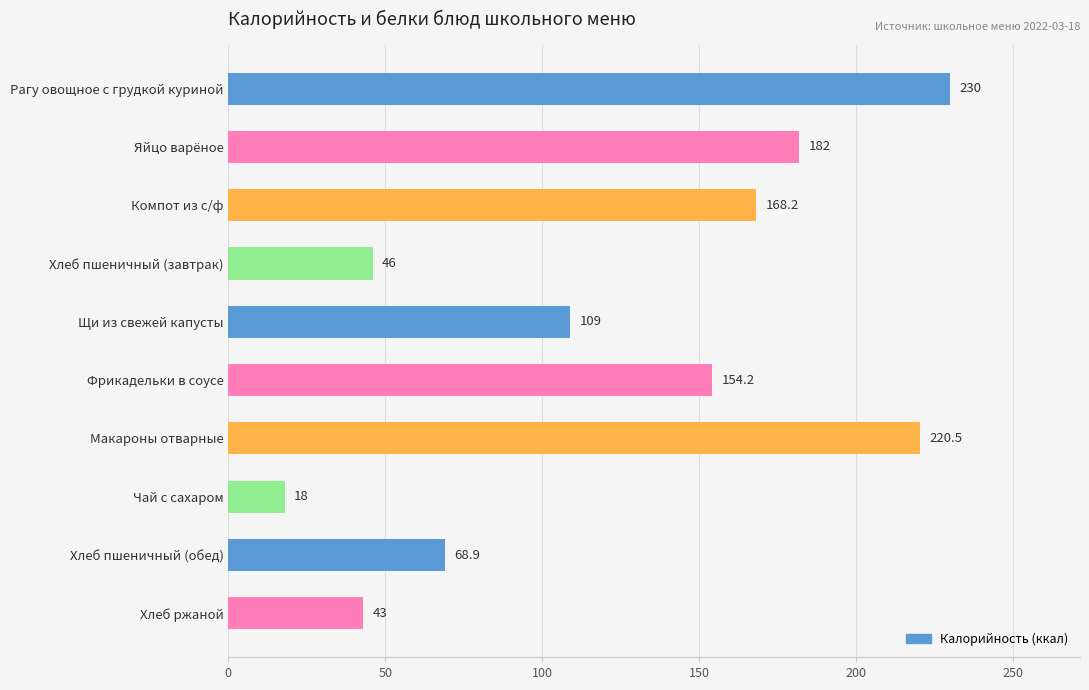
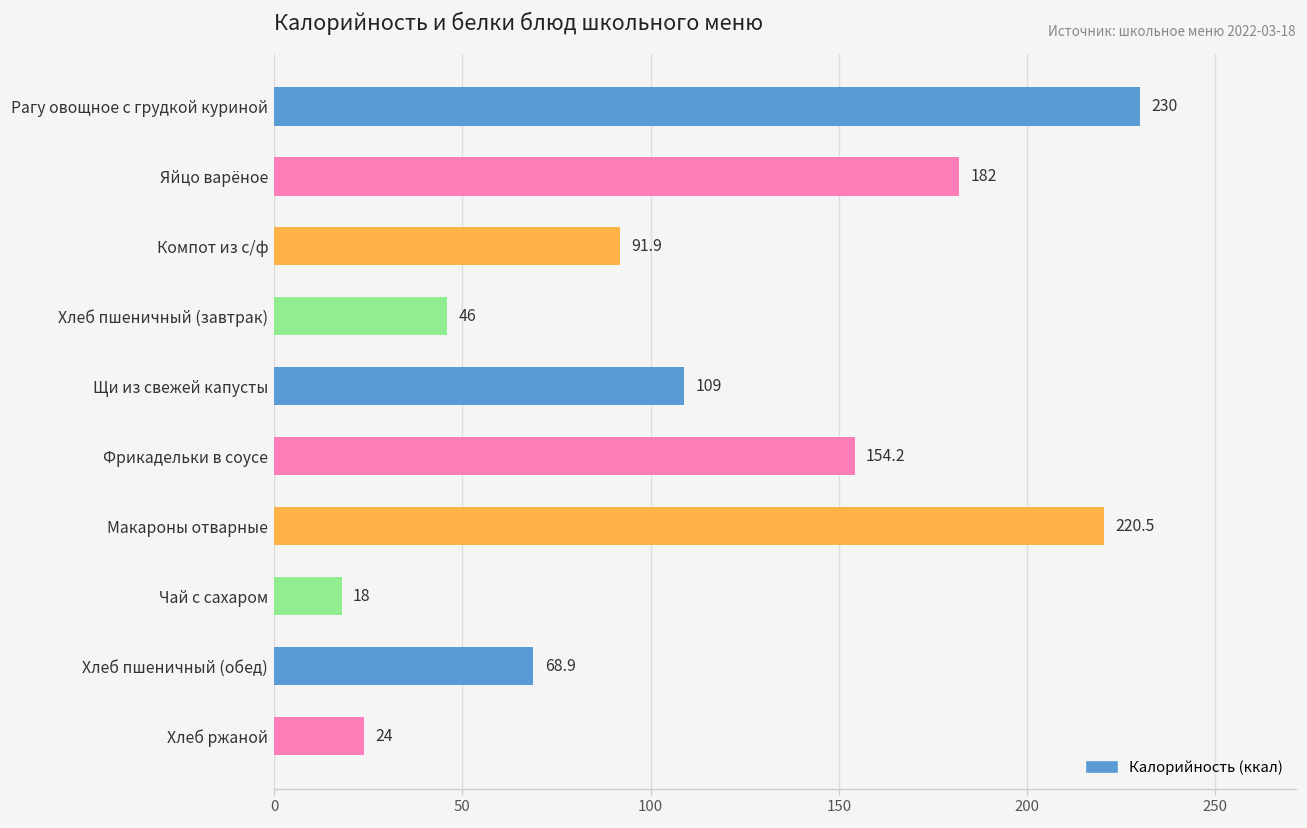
  {
    "Рагу овощное с грудкой куриной": 230,
    "Яйцо варёное": 182,
-   "Компот из с/ф": 168.2,
+   "Компот из с/ф": 91.9,
    "Хлеб пшеничный (завтрак)": 46,
    "Щи из свежей капусты": 109,
    "Фрикадельки в соусе": 154.2,
    "Макароны отварные": 220.5,
    "Чай с сахаром": 18,
    "Хлеб пшеничный (обед)": 68.9,
-   "Хлеб ржаной": 43
+   "Хлеб ржаной": 24
  }
